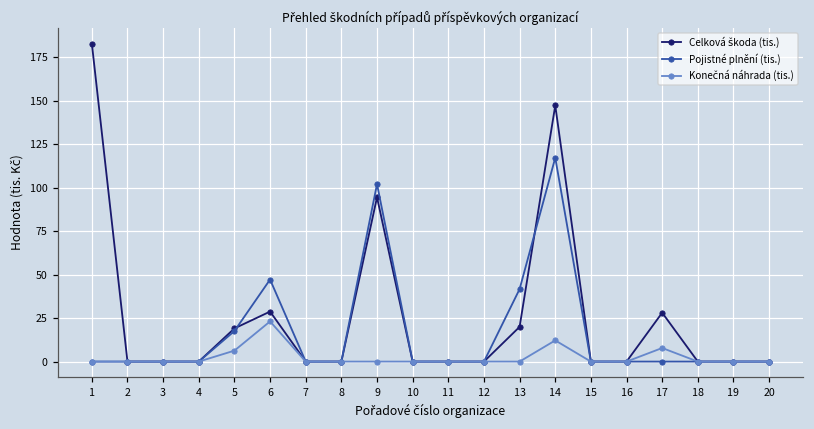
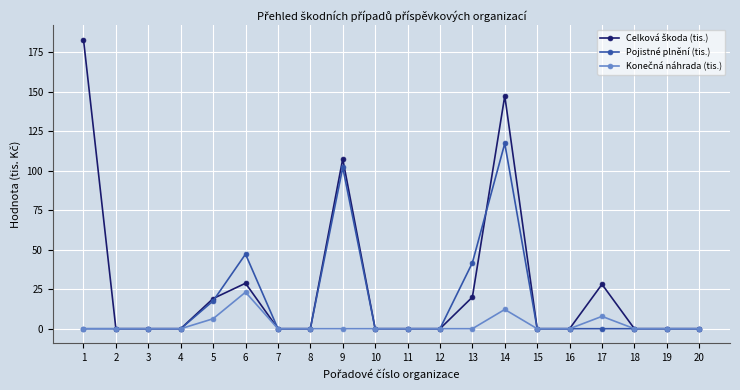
  {
    "Celková škoda (tis.)": {
      "1": 183,
      "6": 29,
-     "9": 94,
+     "9": 107,
      "13": 20,
      "14": 147,
      "17": 28
    },
    "Pojistné plnění (tis.)": {
      "6": 47,
      "9": 102,
      "13": 42,
      "14": 117,
      "17": 0
    },
    "Konečná náhrada (tis.)": {
      "5": 6,
      "6": 23,
      "9": 0,
      "13": 0,
      "14": 12,
      "17": 8
    }
  }
